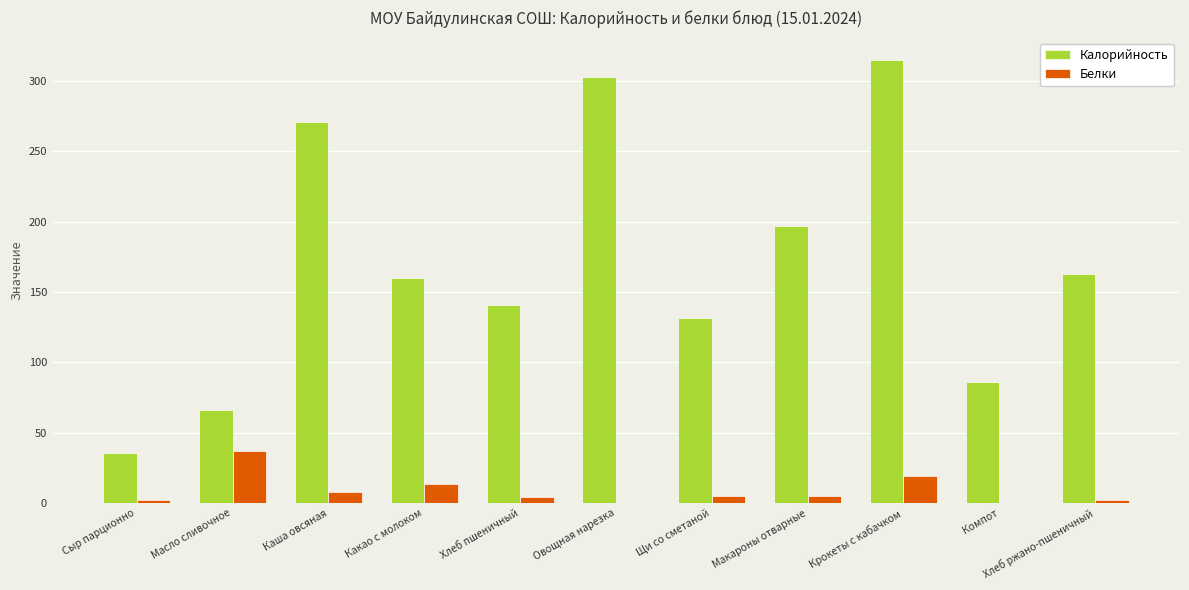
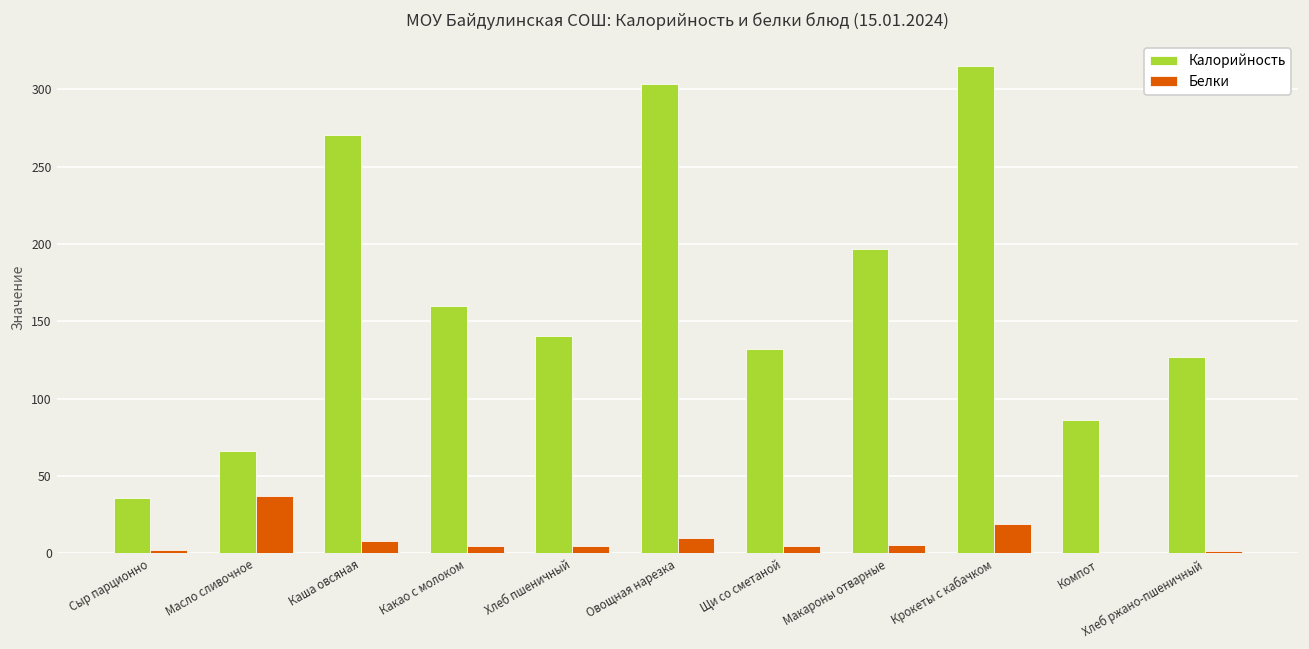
  {
    "Калорийность": {
      "Сыр парционно": 36,
      "Масло сливочное": 66,
      "Каша овсяная": 271,
      "Какао с молоком": 160,
      "Хлеб пшеничный": 141,
      "Овощная нарезка": 303,
      "Щи со сметаной": 132,
      "Макароны отварные": 197,
      "Крокеты с кабачком": 315,
      "Компот": 86,
-     "Хлеб ржано-пшеничный": 163
+     "Хлеб ржано-пшеничный": 127
    },
    "Белки": {
      "Сыр парционно": 2,
      "Масло сливочное": 37,
      "Каша овсяная": 8,
-     "Какао с молоком": 13,
+     "Какао с молоком": 5,
      "Хлеб пшеничный": 5,
-     "Овощная нарезка": 0,
+     "Овощная нарезка": 10,
      "Щи со сметаной": 5,
      "Макароны отварные": 5,
      "Крокеты с кабачком": 19,
      "Хлеб ржано-пшеничный": 2
    }
  }
